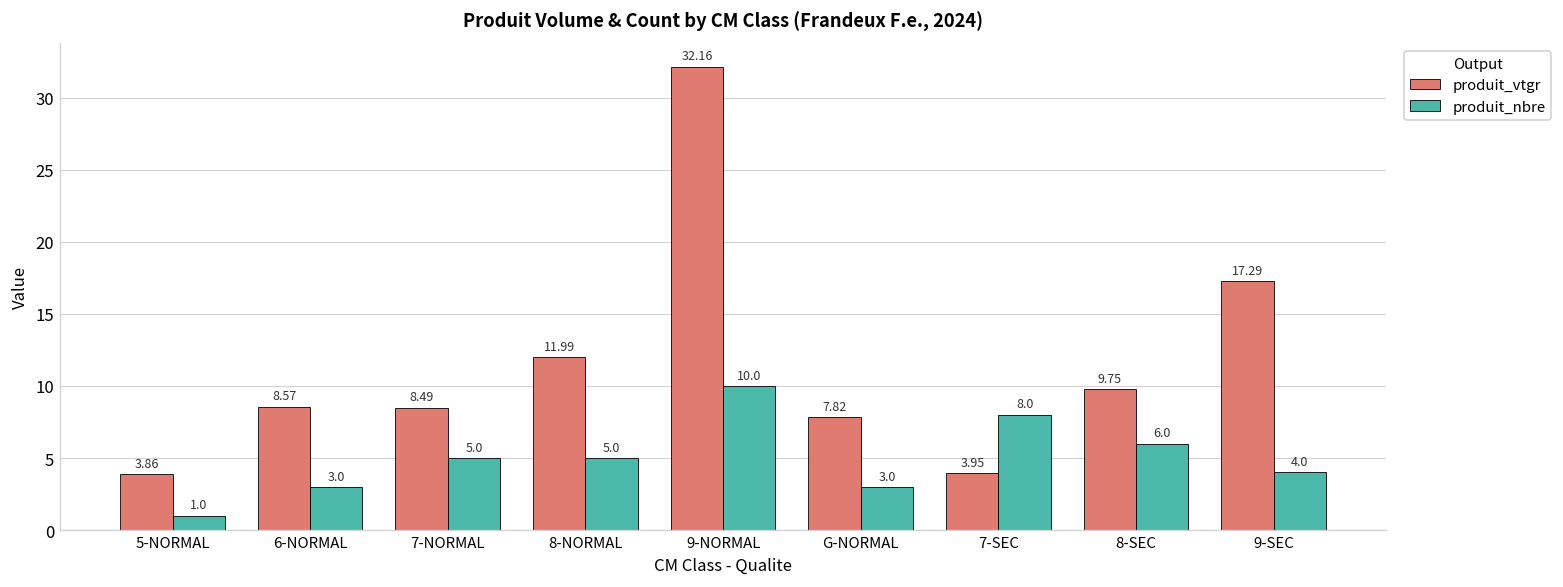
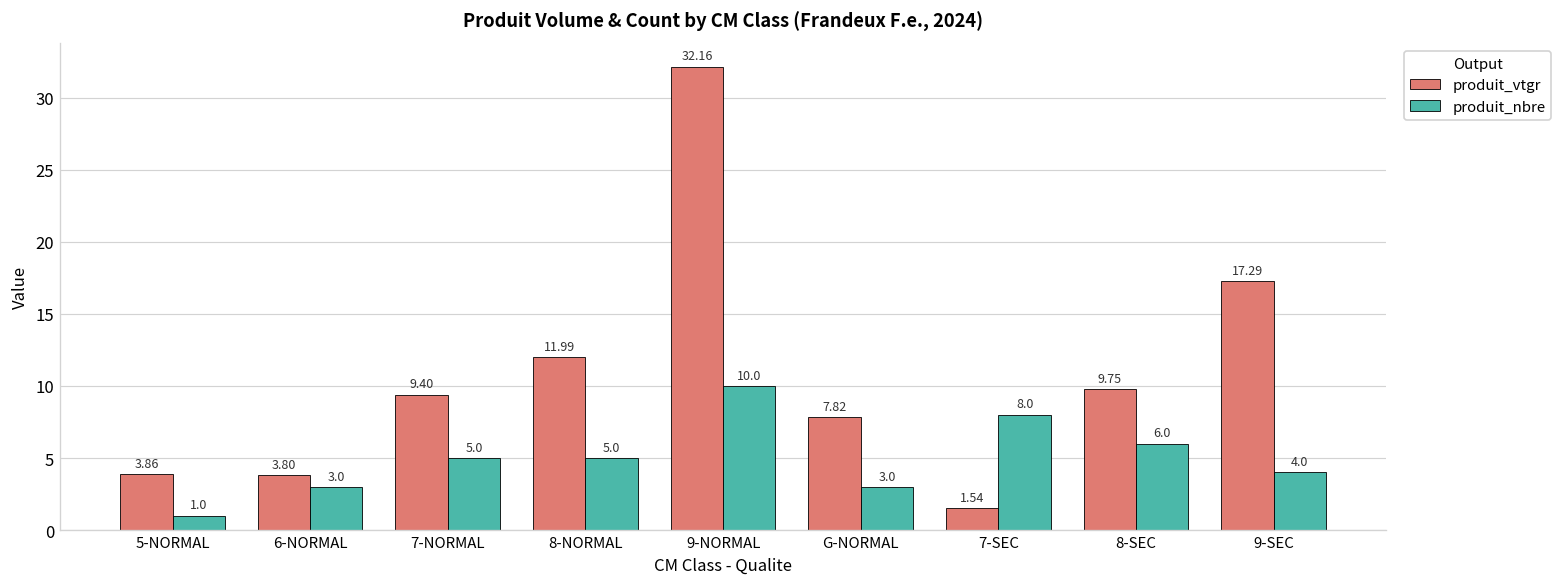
  {
    "produit_vtgr": {
      "5-NORMAL": 3.86,
-     "6-NORMAL": 8.57,
-     "7-NORMAL": 8.49,
+     "6-NORMAL": 3.80,
+     "7-NORMAL": 9.40,
      "8-NORMAL": 11.99,
      "9-NORMAL": 32.16,
      "G-NORMAL": 7.82,
-     "7-SEC": 3.95,
+     "7-SEC": 1.54,
      "8-SEC": 9.75,
      "9-SEC": 17.29
    },
    "produit_nbre": {
      "5-NORMAL": 1.0,
      "6-NORMAL": 3.0,
      "7-NORMAL": 5.0,
      "8-NORMAL": 5.0,
      "9-NORMAL": 10.0,
      "G-NORMAL": 3.0,
      "7-SEC": 8.0,
      "8-SEC": 6.0,
      "9-SEC": 4.0
    }
  }
